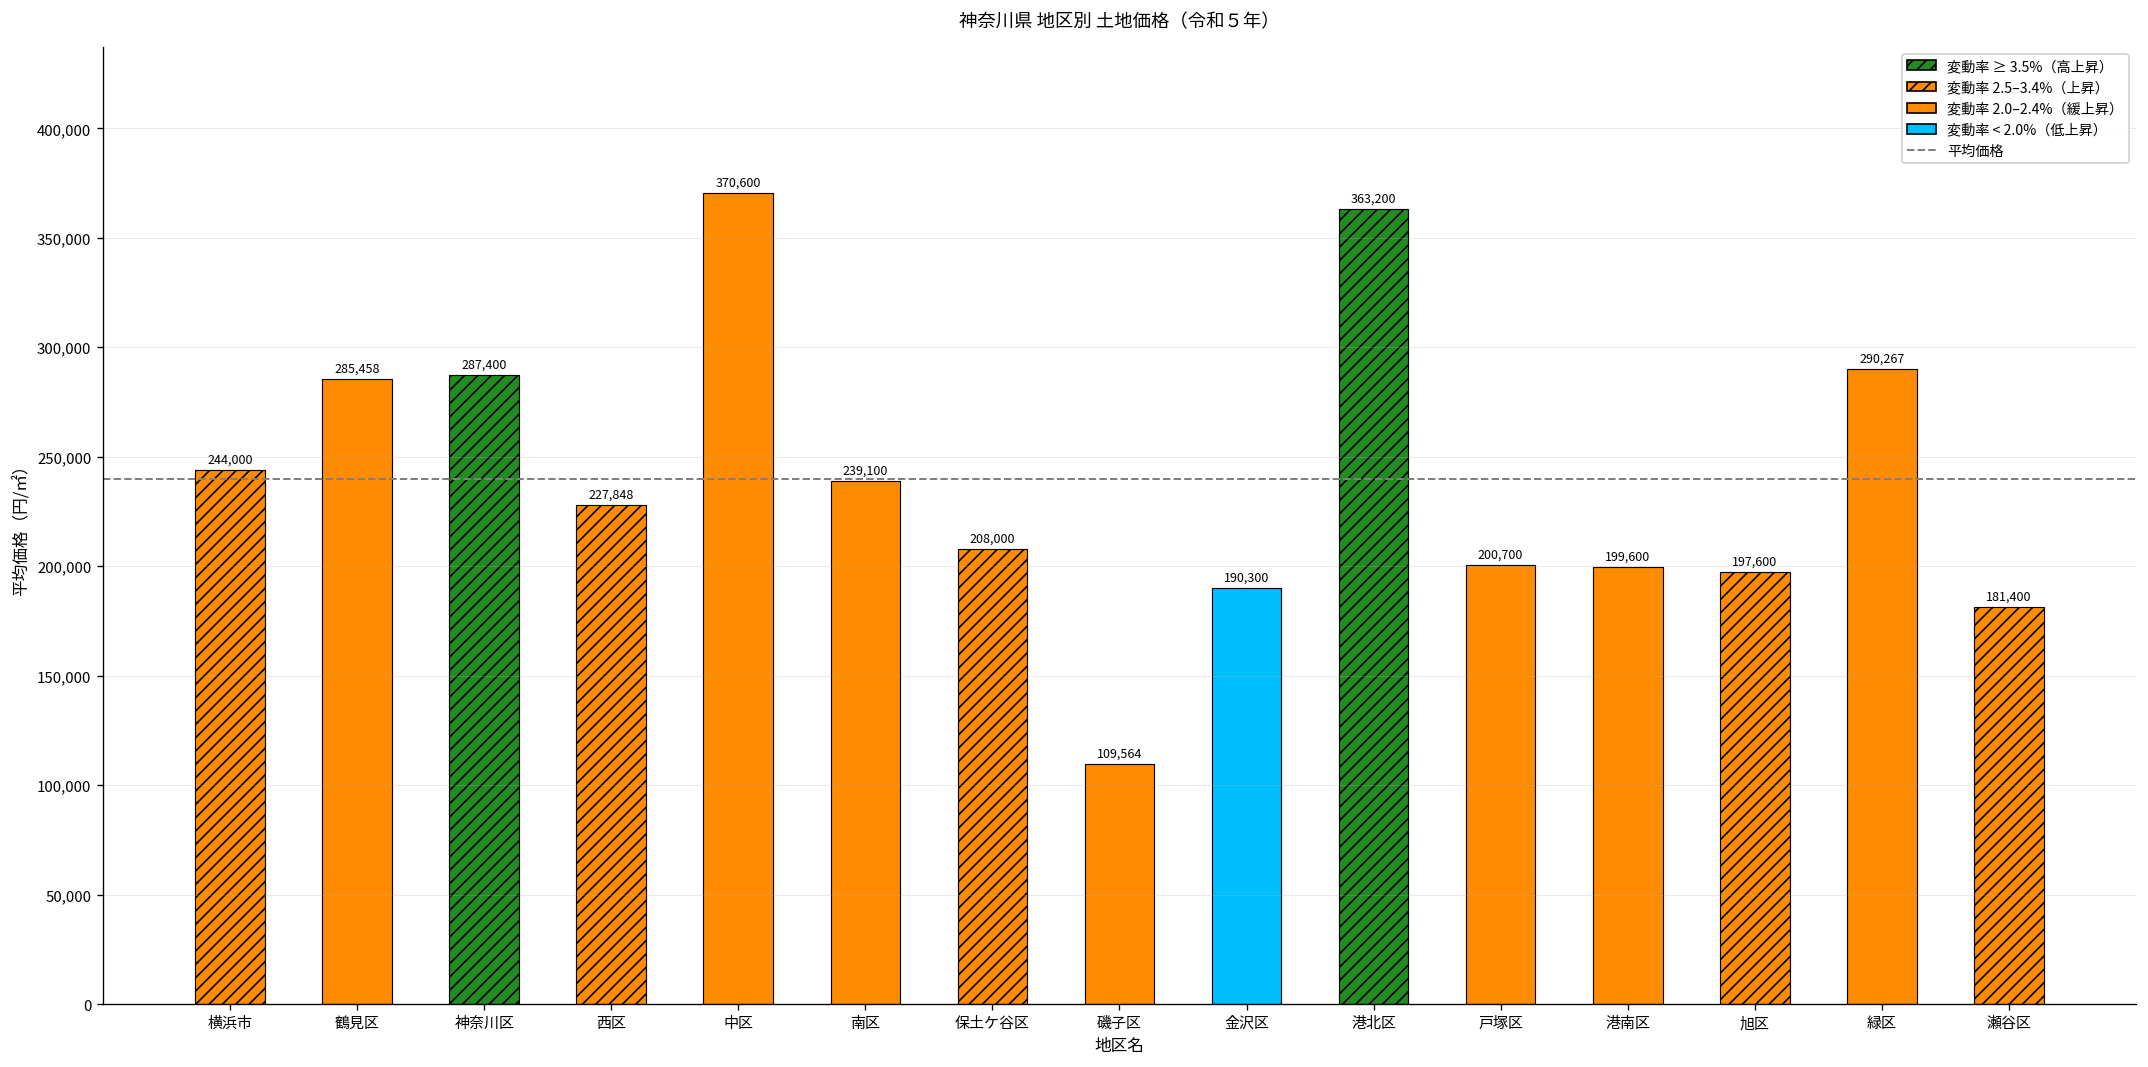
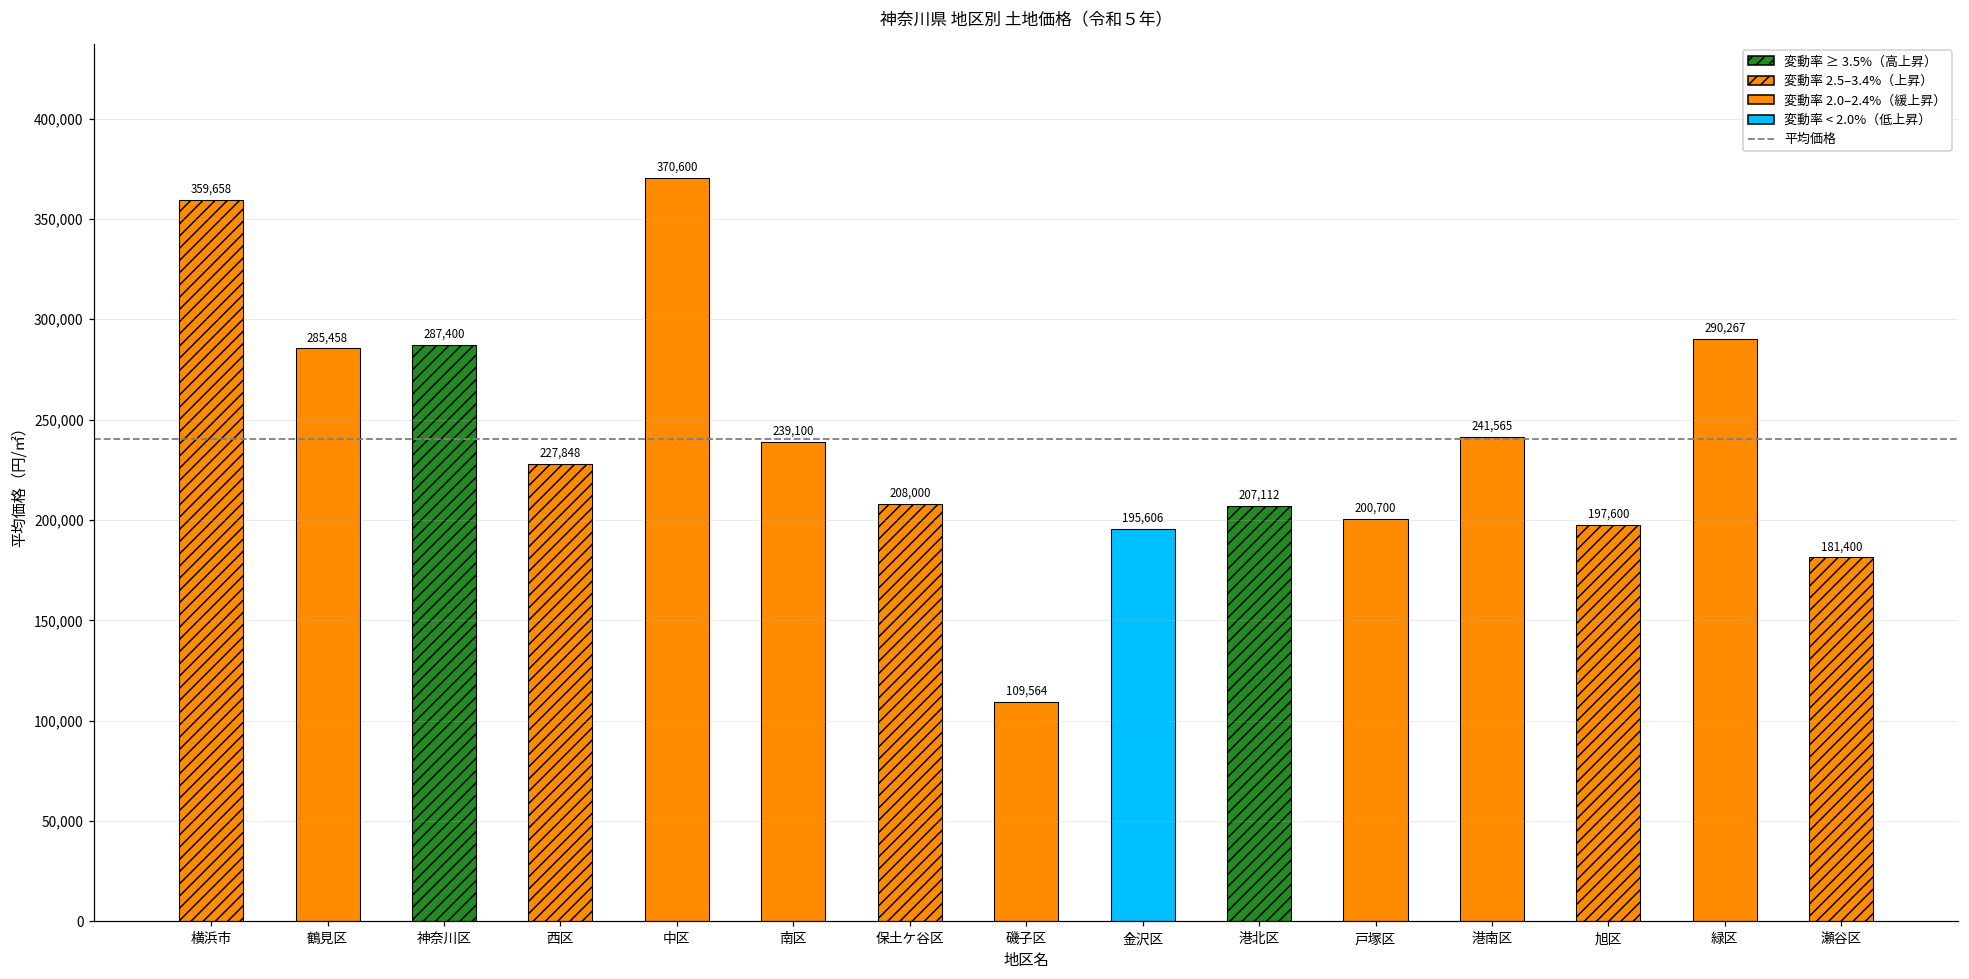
  {
-   "横浜市": "244,000",
+   "横浜市": "359,658",
    "鶴見区": "285,458",
    "神奈川区": "287,400",
    "西区": "227,848",
    "中区": "370,600",
    "南区": "239,100",
    "保土ケ谷区": "208,000",
    "磯子区": "109,564",
-   "金沢区": "190,300",
-   "港北区": "363,200",
+   "金沢区": "195,606",
+   "港北区": "207,112",
    "戸塚区": "200,700",
-   "港南区": "199,600",
+   "港南区": "241,565",
    "旭区": "197,600",
    "緑区": "290,267",
    "瀬谷区": "181,400"
  }
